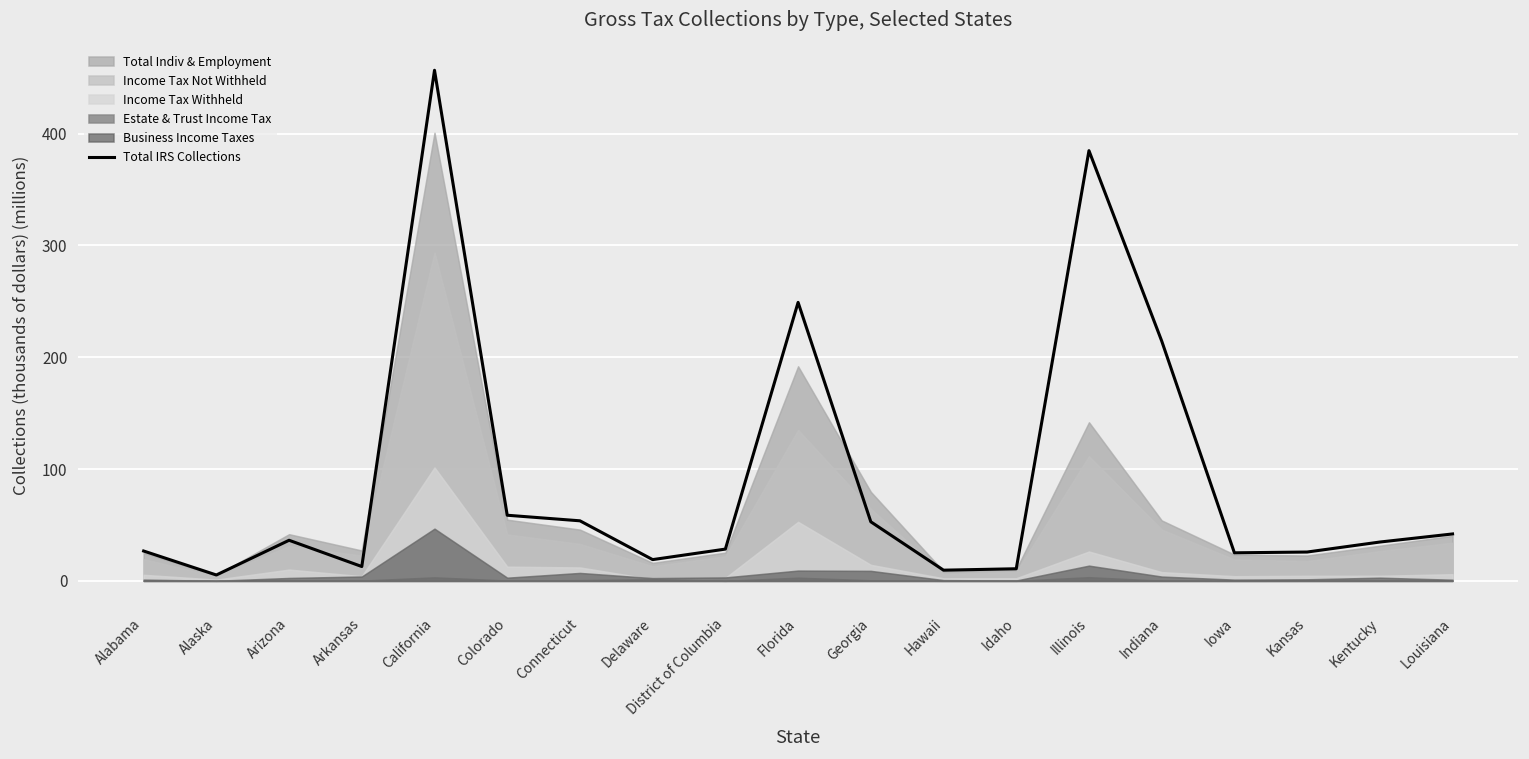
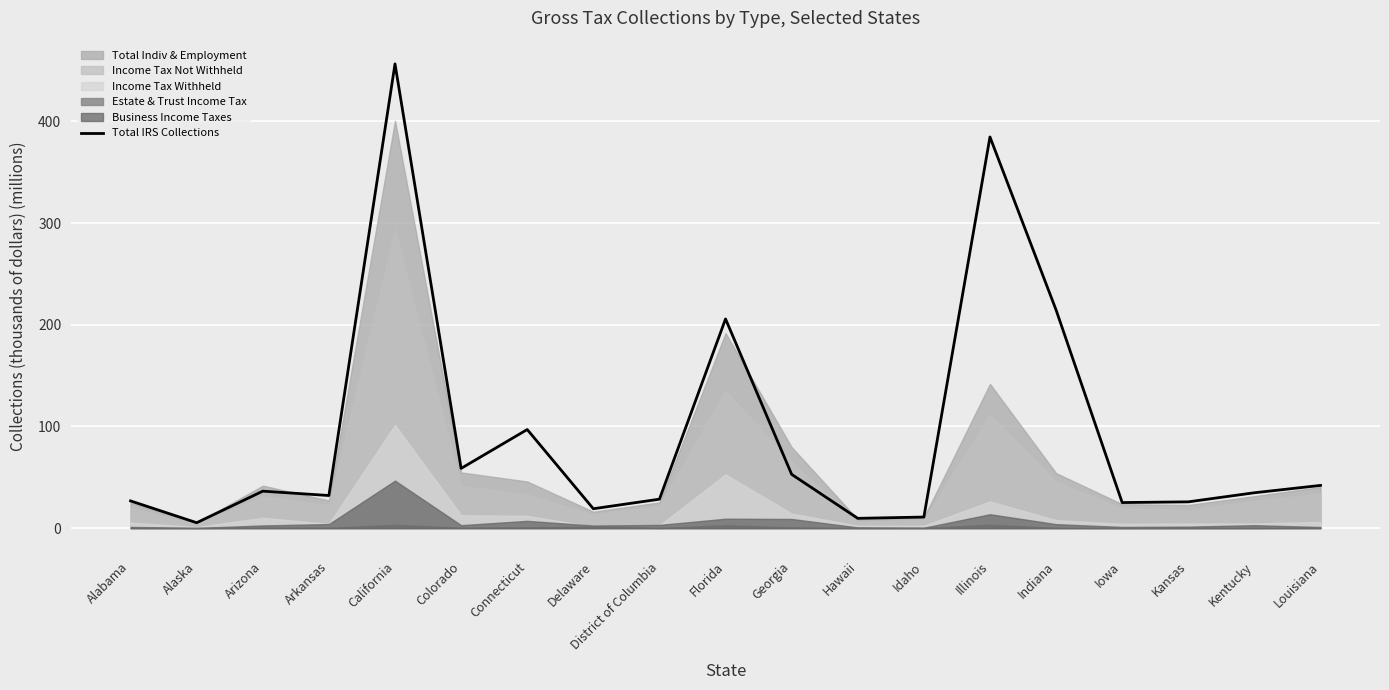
  {
    "Total IRS Collections": {
      "Arizona": 36,
-     "Arkansas": 13,
+     "Arkansas": 32,
      "California": 457,
      "Colorado": 59,
-     "Connecticut": 54,
+     "Connecticut": 97,
      "Delaware": 19,
      "District of Columbia": 28,
-     "Florida": 249,
+     "Florida": 206,
      "Georgia": 53,
      "Illinois": 385,
      "Indiana": 215,
      "Kansas": 26,
      "Kentucky": 35
    }
  }
